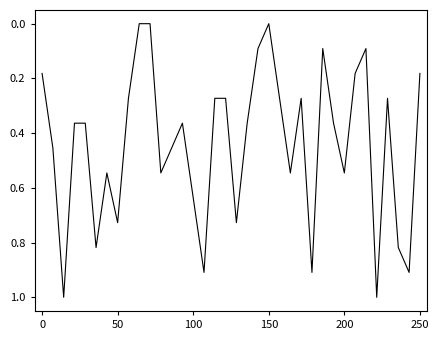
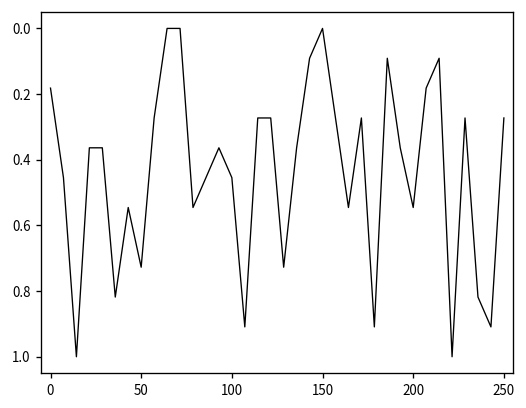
  {
    "0": 0.18,
    "50": 0.73,
-   "100": 0.64,
+   "100": 0.45,
    "150": 0.00,
    "200": 0.55,
-   "250": 0.18
+   "250": 0.27
  }
